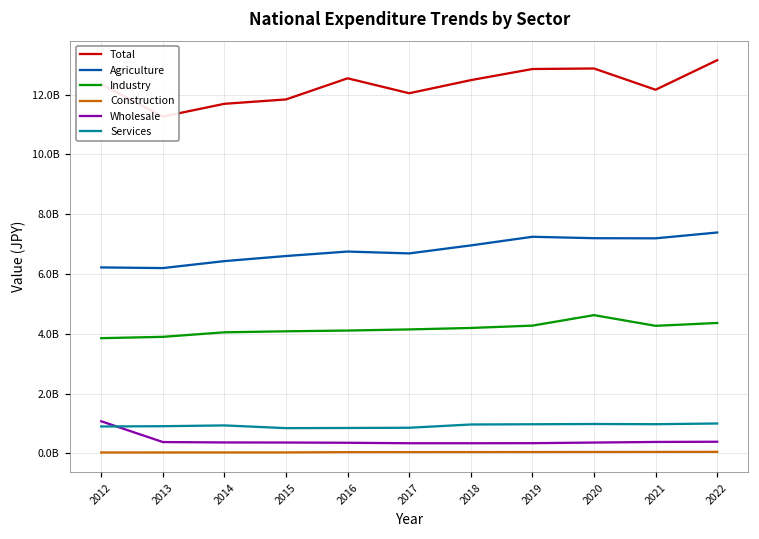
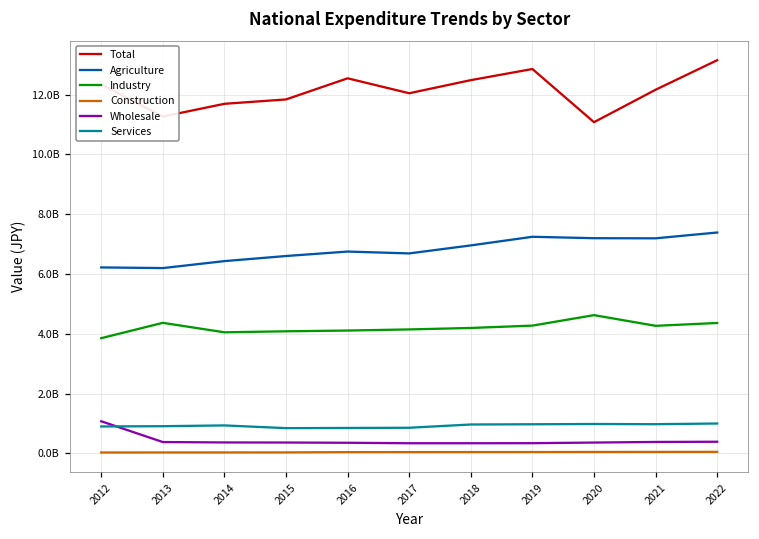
  {
    "Total": {
      "2014": 11700000000,
      "2015": 11800000000,
      "2016": 12500000000,
      "2017": 12000000000,
      "2018": 12500000000,
      "2019": 12900000000,
-     "2020": 12900000000,
+     "2020": 11100000000,
      "2021": 12200000000,
      "2022": 13200000000
    },
    "Industry": {
      "2012": 3900000000,
-     "2013": 3900000000,
+     "2013": 4400000000,
      "2014": 4000000000,
      "2015": 4100000000,
      "2016": 4100000000,
      "2017": 4100000000,
      "2018": 4200000000,
      "2019": 4300000000,
      "2020": 4600000000,
      "2021": 4300000000,
      "2022": 4400000000
    },
    "Construction": {
      "2012": 0,
      "2013": 0,
      "2014": 0,
      "2015": 0,
      "2016": 0,
      "2017": 0,
      "2018": 0,
      "2019": 0,
      "2020": 0,
      "2021": 0,
      "2022": 100000000
    },
    "Wholesale": {
      "2012": 1100000000,
      "2013": 400000000,
      "2014": 400000000,
      "2015": 400000000,
      "2016": 400000000,
      "2017": 300000000,
      "2018": 300000000,
      "2019": 300000000,
      "2020": 400000000,
      "2021": 400000000,
      "2022": 400000000
    }
  }
